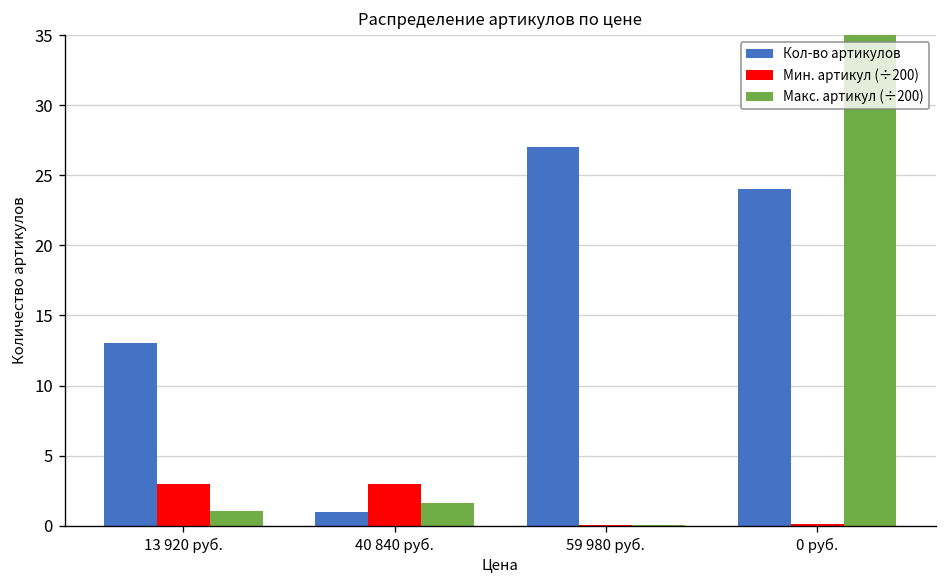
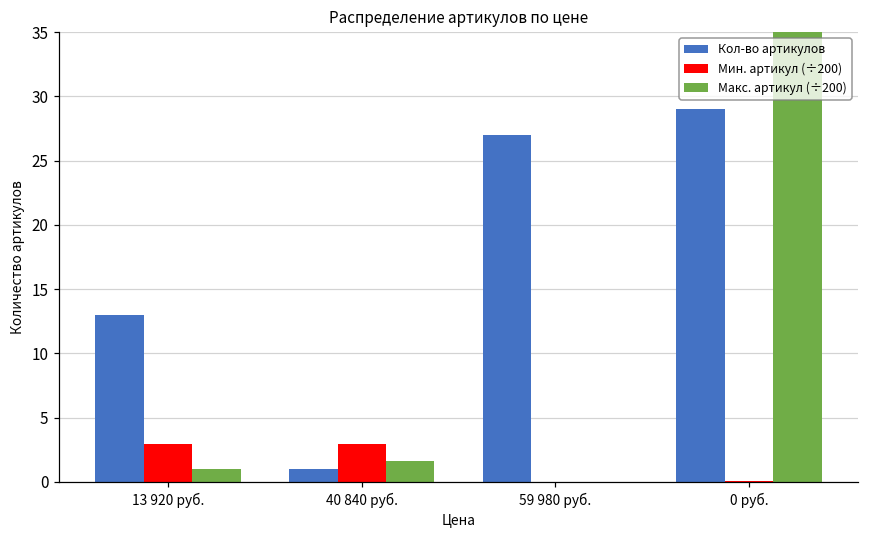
  {
    "Кол-во артикулов": {
      "13 920 руб.": 13,
      "40 840 руб.": 1,
      "59 980 руб.": 27,
-     "0 руб.": 24
+     "0 руб.": 29
    },
    "Мин. артикул (÷200)": {
      "13 920 руб.": 3,
      "40 840 руб.": 3
    },
    "Макс. артикул (÷200)": {
      "13 920 руб.": 1,
      "40 840 руб.": 1.6
    }
  }
